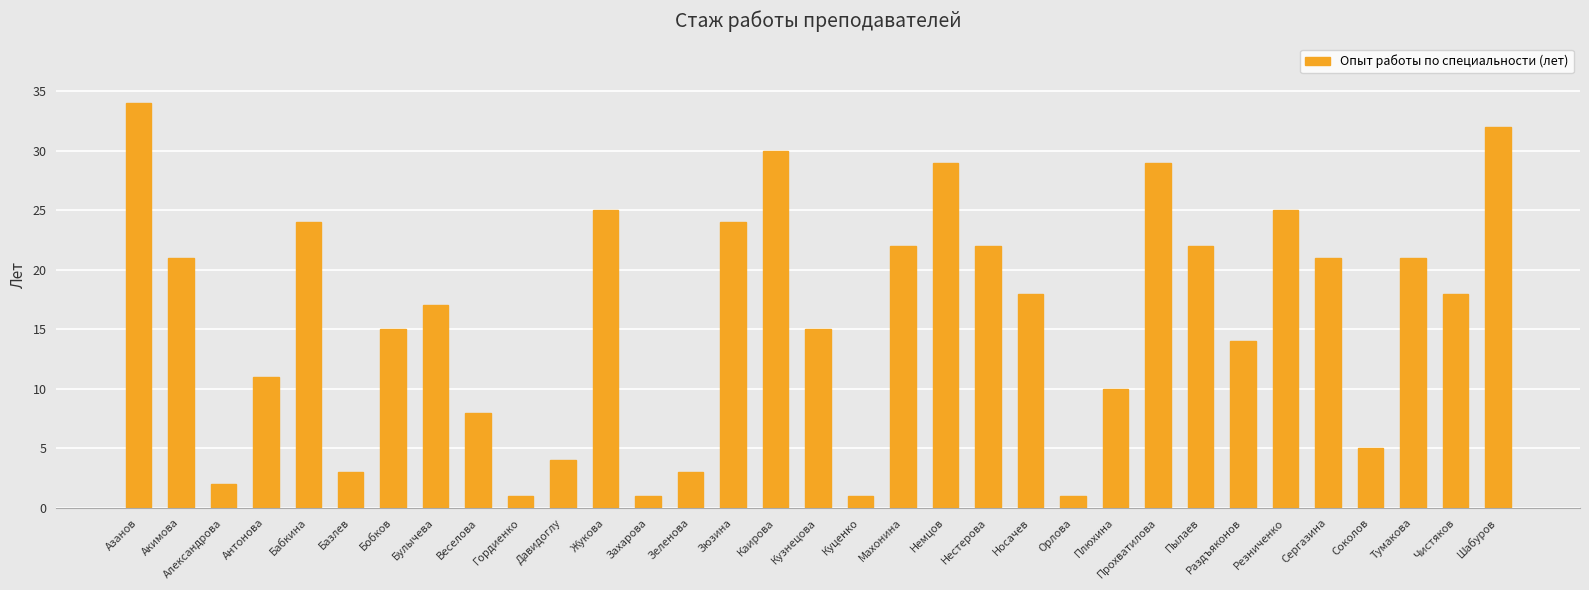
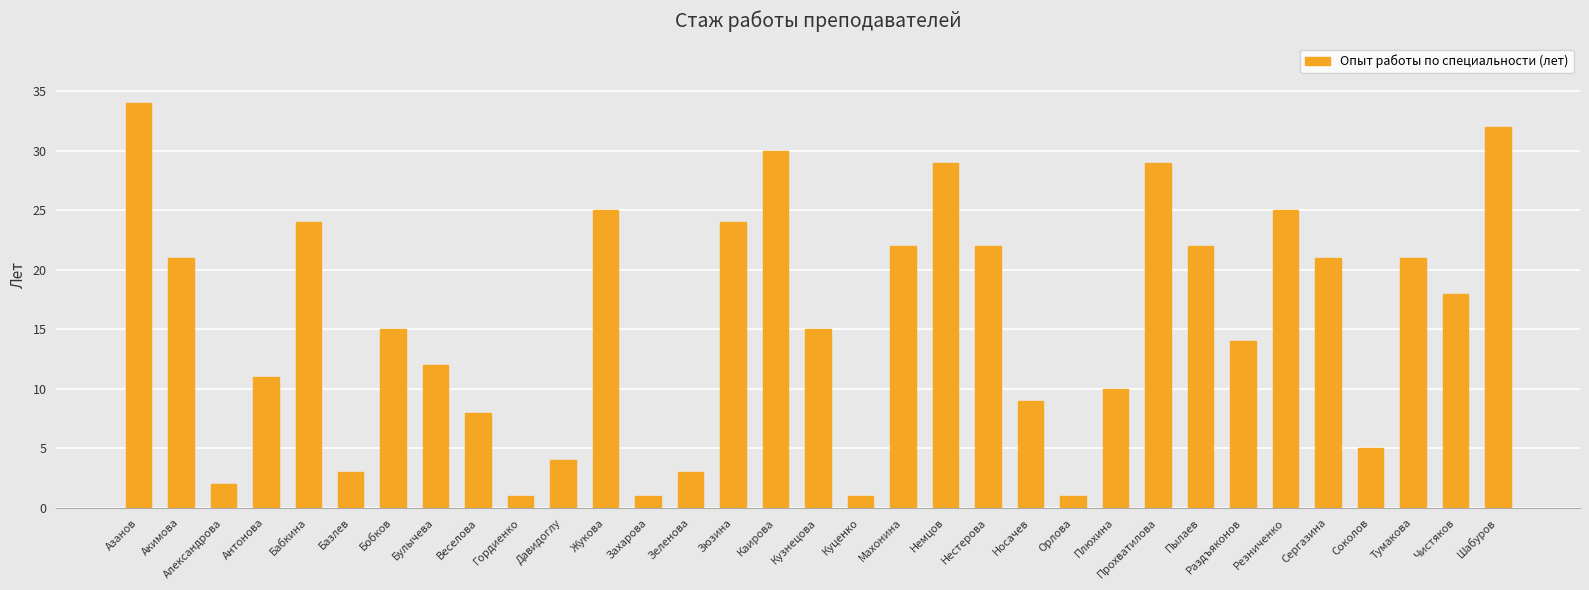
  {
    "Азанов": 34,
    "Акимова": 21,
    "Александрова": 2,
    "Антонова": 11,
    "Бабкина": 24,
    "Базлев": 3,
    "Бобков": 15,
-   "Булычева": 17,
+   "Булычева": 12,
    "Веселова": 8,
    "Гордиенко": 1,
    "Давидоглу": 4,
    "Жукова": 25,
    "Захарова": 1,
    "Зеленова": 3,
    "Зюзина": 24,
    "Каирова": 30,
    "Кузнецова": 15,
    "Куценко": 1,
    "Махонина": 22,
    "Немцов": 29,
    "Нестерова": 22,
-   "Носачев": 18,
+   "Носачев": 9,
    "Орлова": 1,
    "Плюхина": 10,
    "Прохватилова": 29,
    "Пылаев": 22,
    "Раздъяконов": 14,
    "Резниченко": 25,
    "Сергазина": 21,
    "Соколов": 5,
    "Тумакова": 21,
    "Чистяков": 18,
    "Шабуров": 32
  }
